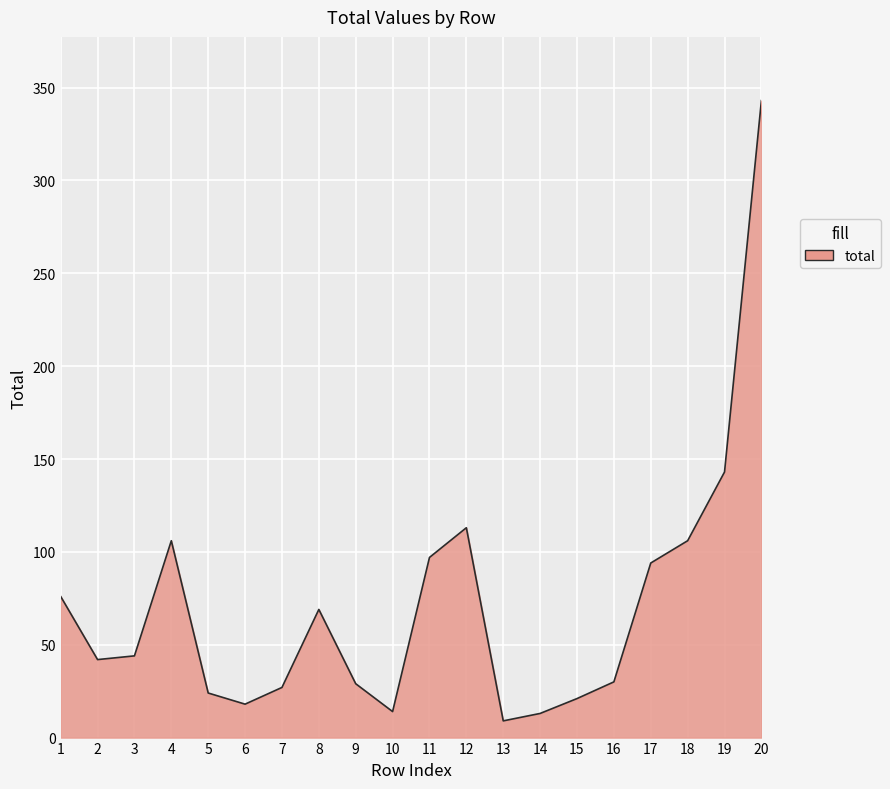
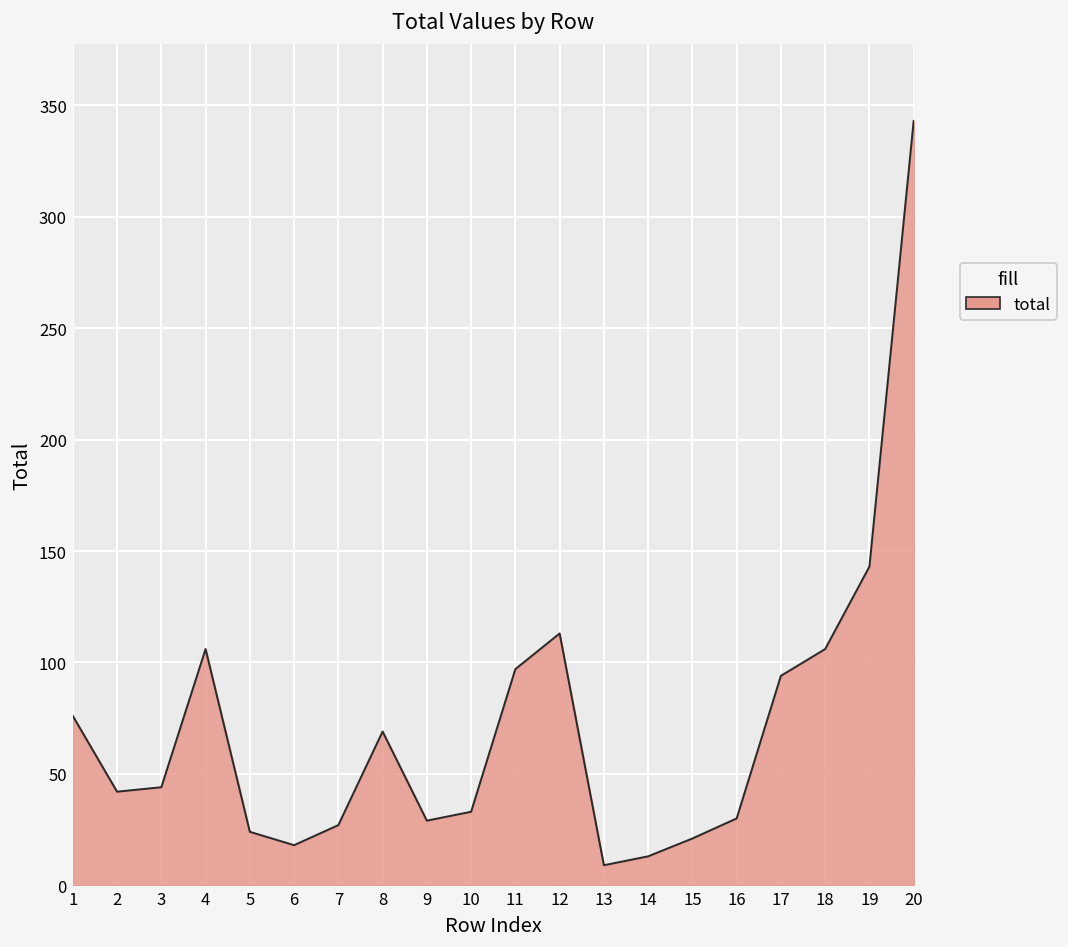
  {
    "1": 76,
    "2": 42,
    "3": 44,
    "4": 106,
    "5": 24,
    "6": 18,
    "7": 27,
    "8": 69,
    "9": 29,
-   "10": 14,
+   "10": 33,
    "11": 97,
    "12": 113,
    "13": 9,
    "14": 13,
    "15": 21,
    "16": 30,
    "17": 94,
    "18": 106,
    "19": 143,
    "20": 343
  }
